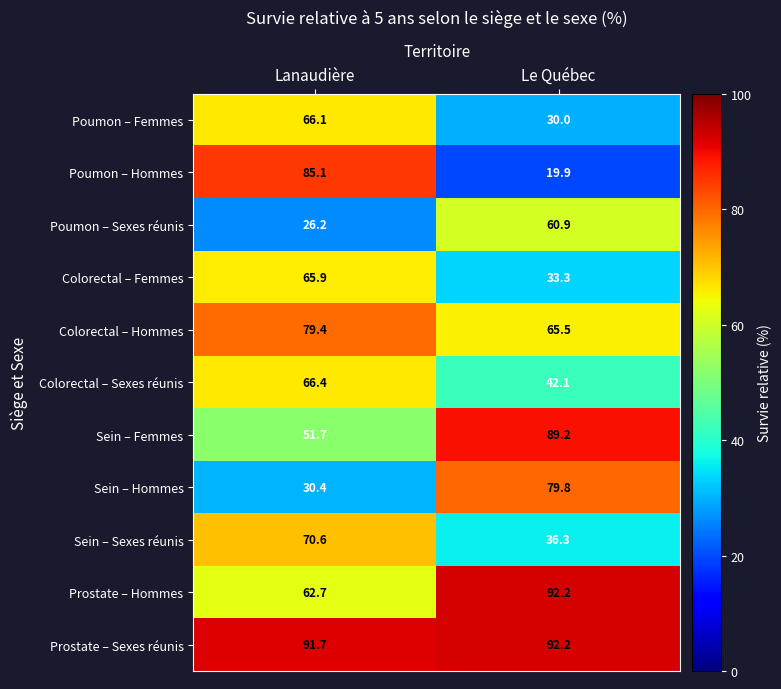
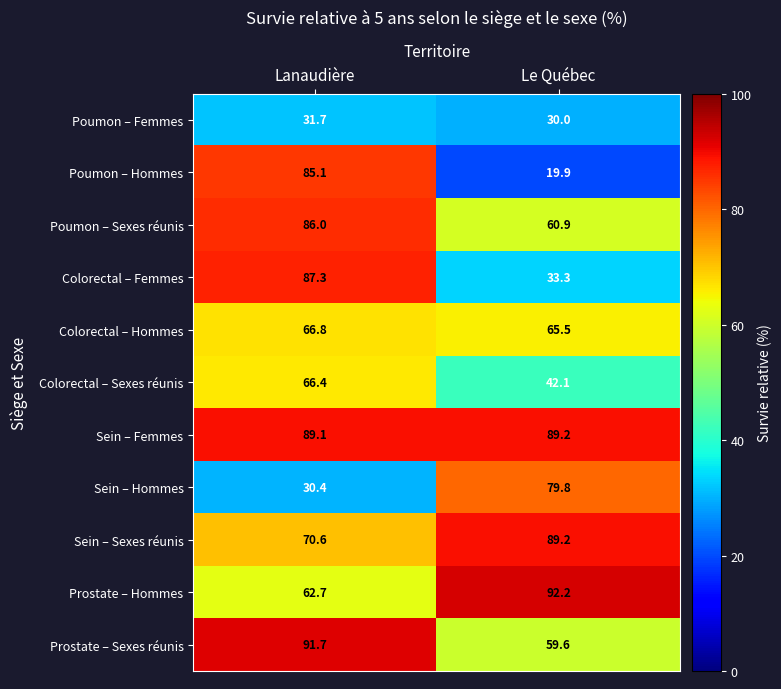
  {
    "Poumon – Femmes": {
-     "Lanaudière": 66.1,
+     "Lanaudière": 31.7,
      "Le Québec": 30.0
    },
    "Poumon – Hommes": {
      "Lanaudière": 85.1,
      "Le Québec": 19.9
    },
    "Poumon – Sexes réunis": {
-     "Lanaudière": 26.2,
+     "Lanaudière": 86.0,
      "Le Québec": 60.9
    },
    "Colorectal – Femmes": {
-     "Lanaudière": 65.9,
+     "Lanaudière": 87.3,
      "Le Québec": 33.3
    },
    "Colorectal – Hommes": {
-     "Lanaudière": 79.4,
+     "Lanaudière": 66.8,
      "Le Québec": 65.5
    },
    "Colorectal – Sexes réunis": {
      "Lanaudière": 66.4,
      "Le Québec": 42.1
    },
    "Sein – Femmes": {
-     "Lanaudière": 51.7,
+     "Lanaudière": 89.1,
      "Le Québec": 89.2
    },
    "Sein – Hommes": {
      "Lanaudière": 30.4,
      "Le Québec": 79.8
    },
    "Sein – Sexes réunis": {
      "Lanaudière": 70.6,
-     "Le Québec": 36.3
+     "Le Québec": 89.2
    },
    "Prostate – Hommes": {
      "Lanaudière": 62.7,
      "Le Québec": 92.2
    },
    "Prostate – Sexes réunis": {
      "Lanaudière": 91.7,
-     "Le Québec": 92.2
+     "Le Québec": 59.6
    }
  }
